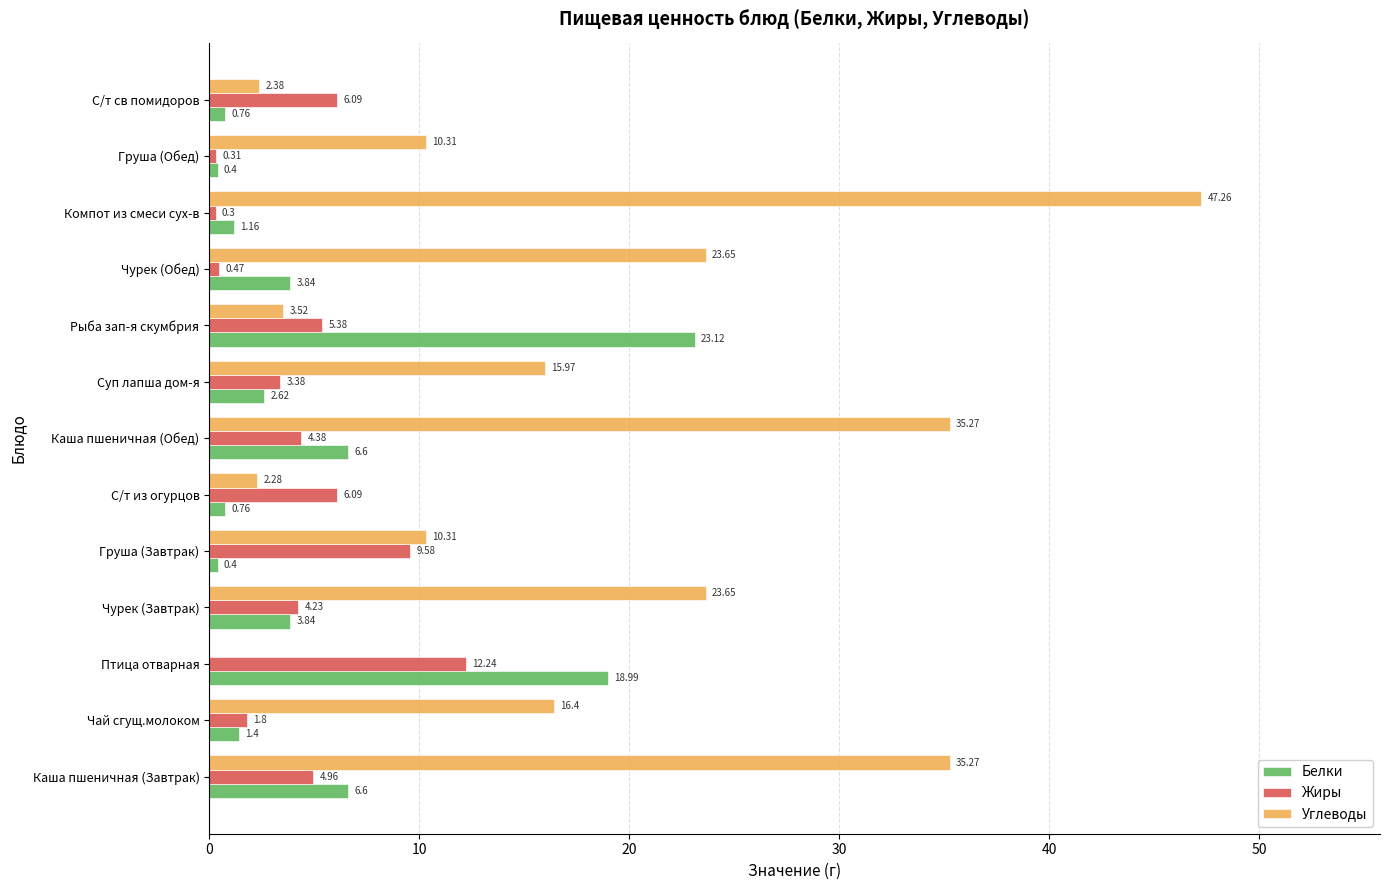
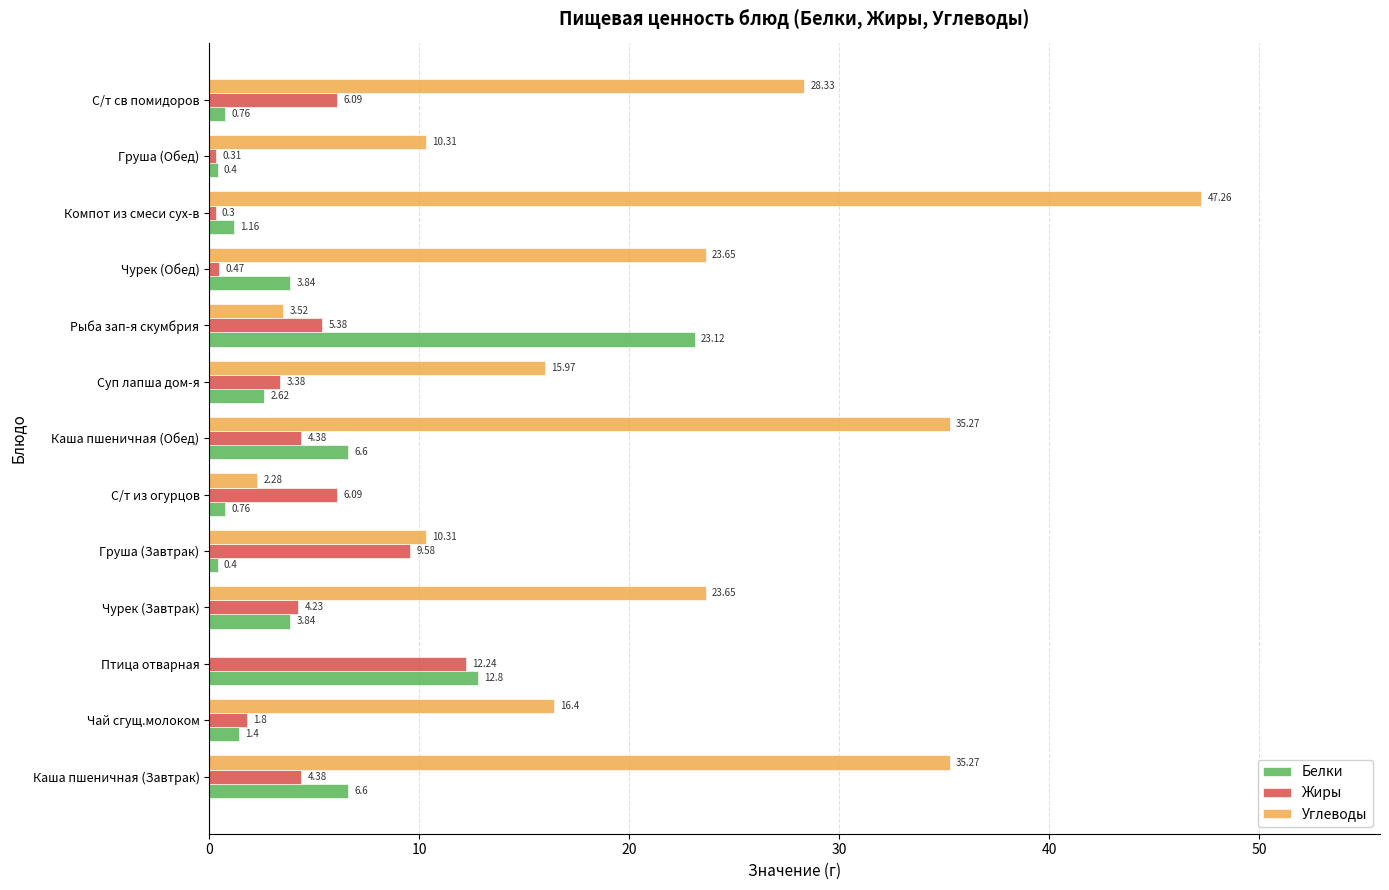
  {
    "Белки": {
      "С/т св помидоров": 0.76,
      "Груша (Обед)": 0.4,
      "Компот из смеси сух-в": 1.16,
      "Чурек (Обед)": 3.84,
      "Рыба зап-я скумбрия": 23.12,
      "Суп лапша дом-я": 2.62,
      "Каша пшеничная (Обед)": 6.6,
      "С/т из огурцов": 0.76,
      "Груша (Завтрак)": 0.4,
      "Чурек (Завтрак)": 3.84,
-     "Птица отварная": 18.99,
+     "Птица отварная": 12.8,
      "Чай сгущ.молоком": 1.4,
      "Каша пшеничная (Завтрак)": 6.6
    },
    "Жиры": {
      "С/т св помидоров": 6.09,
      "Груша (Обед)": 0.31,
      "Компот из смеси сух-в": 0.3,
      "Чурек (Обед)": 0.47,
      "Рыба зап-я скумбрия": 5.38,
      "Суп лапша дом-я": 3.38,
      "Каша пшеничная (Обед)": 4.38,
      "С/т из огурцов": 6.09,
      "Груша (Завтрак)": 9.58,
      "Чурек (Завтрак)": 4.23,
      "Птица отварная": 12.24,
      "Чай сгущ.молоком": 1.8,
-     "Каша пшеничная (Завтрак)": 4.96
+     "Каша пшеничная (Завтрак)": 4.38
    },
    "Углеводы": {
-     "С/т св помидоров": 2.38,
+     "С/т св помидоров": 28.33,
      "Груша (Обед)": 10.31,
      "Компот из смеси сух-в": 47.26,
      "Чурек (Обед)": 23.65,
      "Рыба зап-я скумбрия": 3.52,
      "Суп лапша дом-я": 15.97,
      "Каша пшеничная (Обед)": 35.27,
      "С/т из огурцов": 2.28,
      "Груша (Завтрак)": 10.31,
      "Чурек (Завтрак)": 23.65,
      "Чай сгущ.молоком": 16.4,
      "Каша пшеничная (Завтрак)": 35.27
    }
  }
